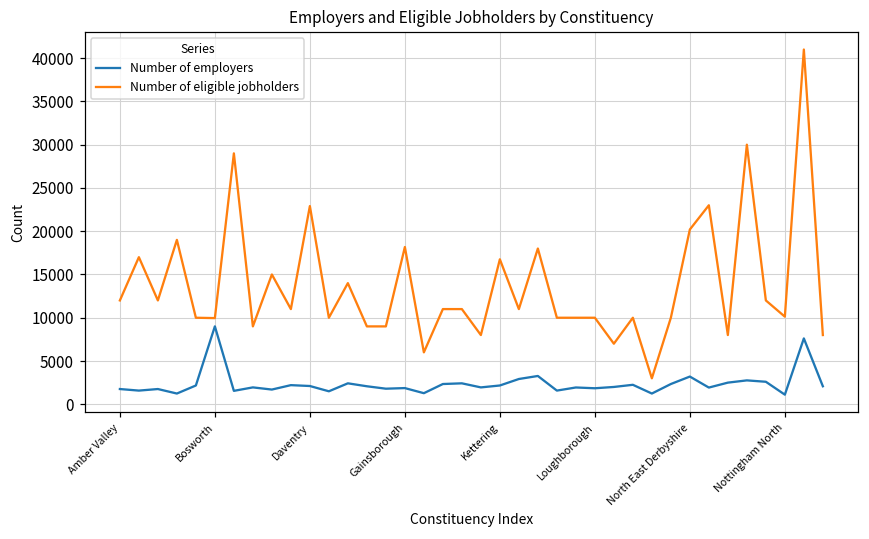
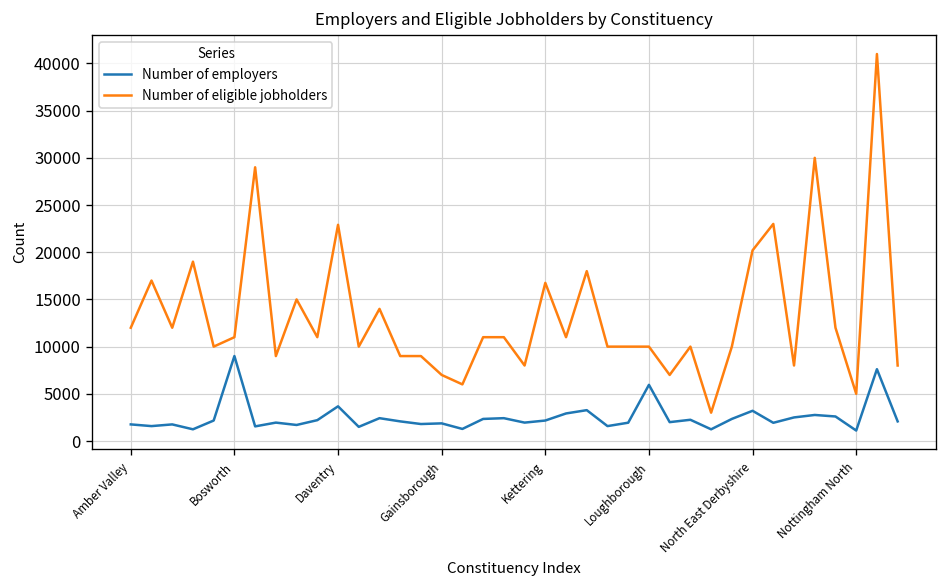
  {
    "Number of employers": {
      "Amber Valley": 2000,
      "Bosworth": 9000,
-     "Daventry": 2000,
+     "Daventry": 4000,
      "Gainsborough": 2000,
      "Kettering": 2000,
-     "Loughborough": 2000,
+     "Loughborough": 6000,
      "North East Derbyshire": 3000,
      "Nottingham North": 1000
    },
    "Number of eligible jobholders": {
      "Amber Valley": 12000,
-     "Bosworth": 10000,
+     "Bosworth": 11000,
      "Daventry": 23000,
-     "Gainsborough": 18000,
+     "Gainsborough": 7000,
      "Kettering": 17000,
      "Loughborough": 10000,
      "North East Derbyshire": 20000,
-     "Nottingham North": 10000
+     "Nottingham North": 5000
    }
  }
